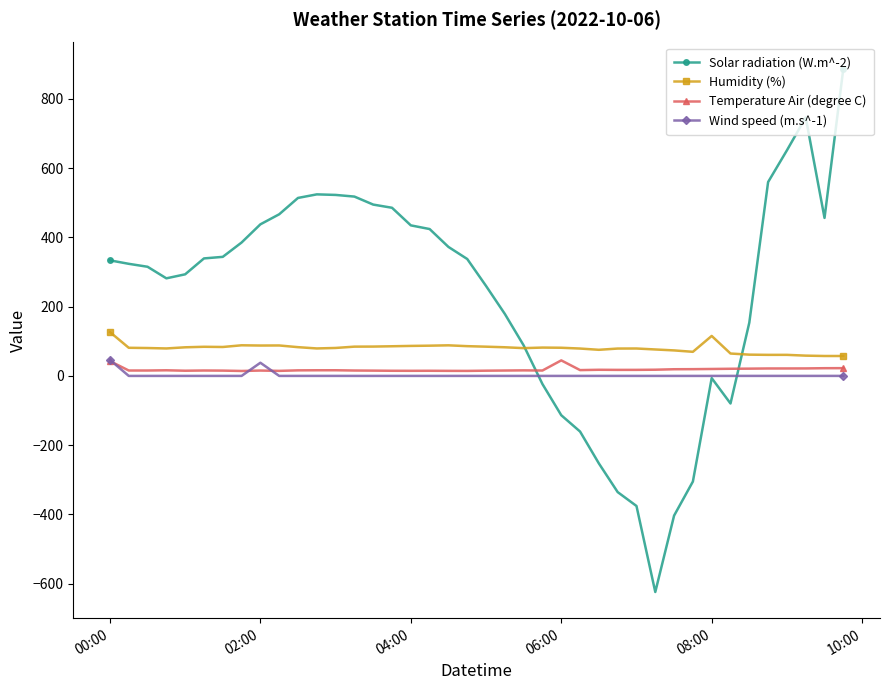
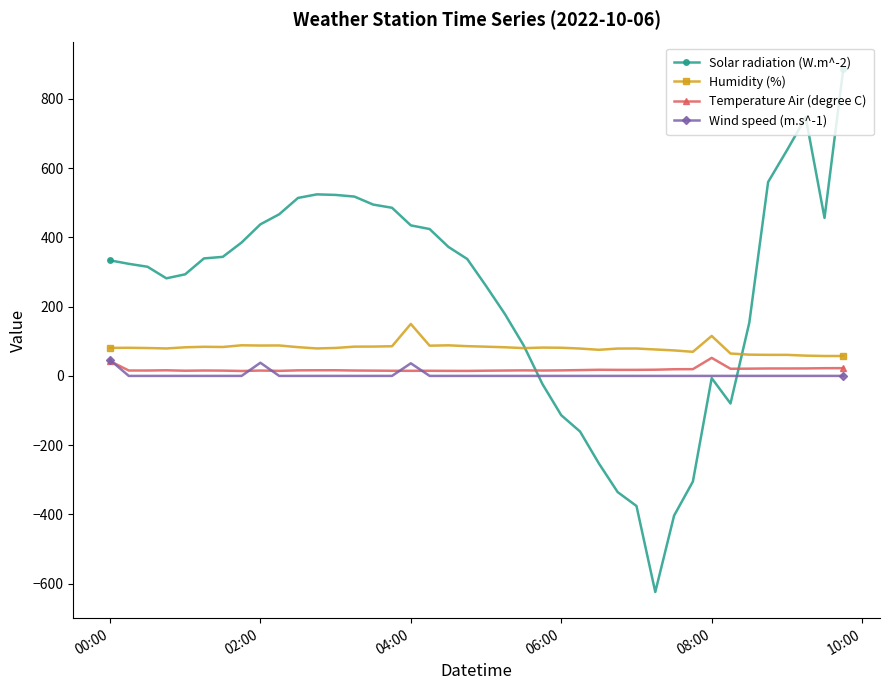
  {
    "Solar radiation (W.m^-2)": {
      "00:00": 330,
      "02:00": 440,
      "04:00": 430,
      "06:00": -110
    },
    "Humidity (%)": {
-     "00:00": 130,
+     "00:00": 80,
      "02:00": 90,
-     "04:00": 90,
+     "04:00": 150,
      "06:00": 80,
      "08:00": 120
    },
    "Temperature Air (degree C)": {
      "02:00": 20,
      "04:00": 10,
-     "06:00": 40,
-     "08:00": 20
+     "06:00": 20,
+     "08:00": 50
    },
    "Wind speed (m.s^-1)": {
      "02:00": 40,
-     "04:00": 0,
+     "04:00": 40,
      "06:00": 0
    }
  }
